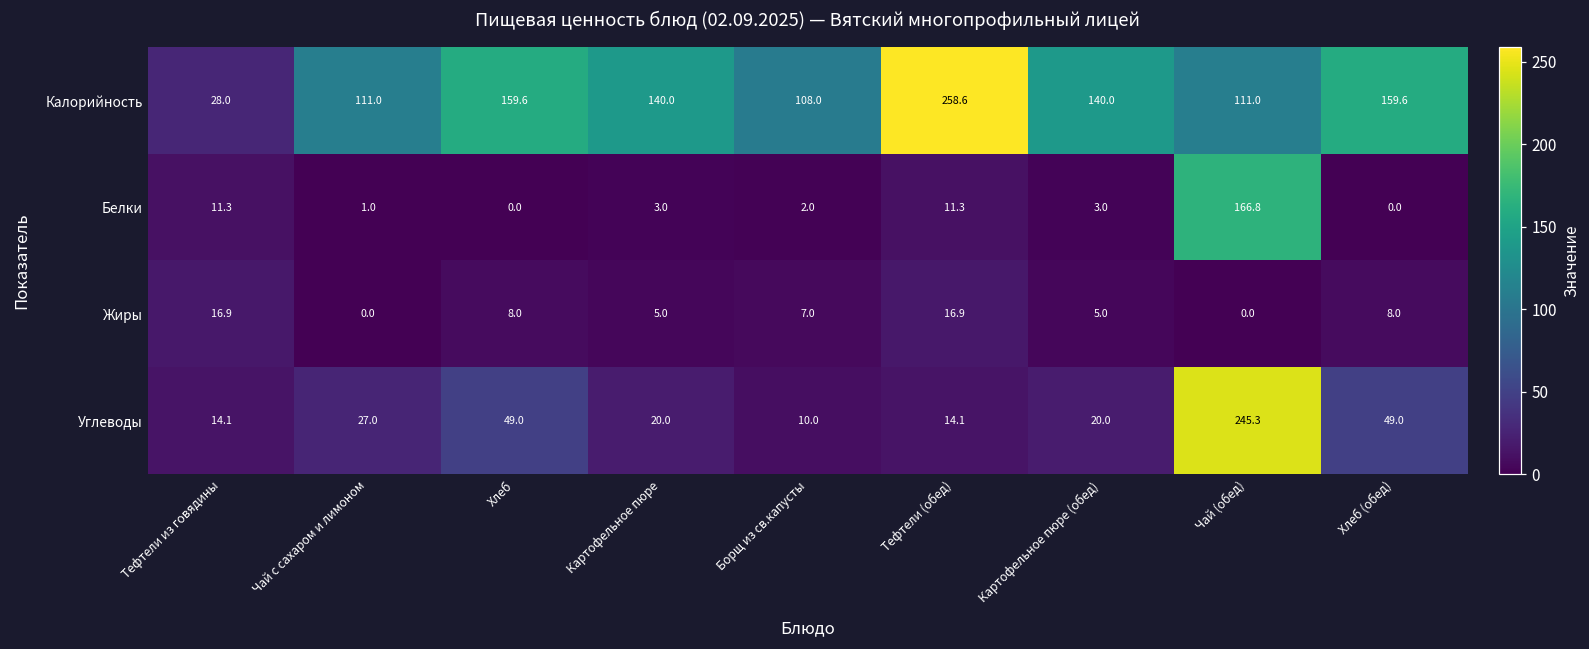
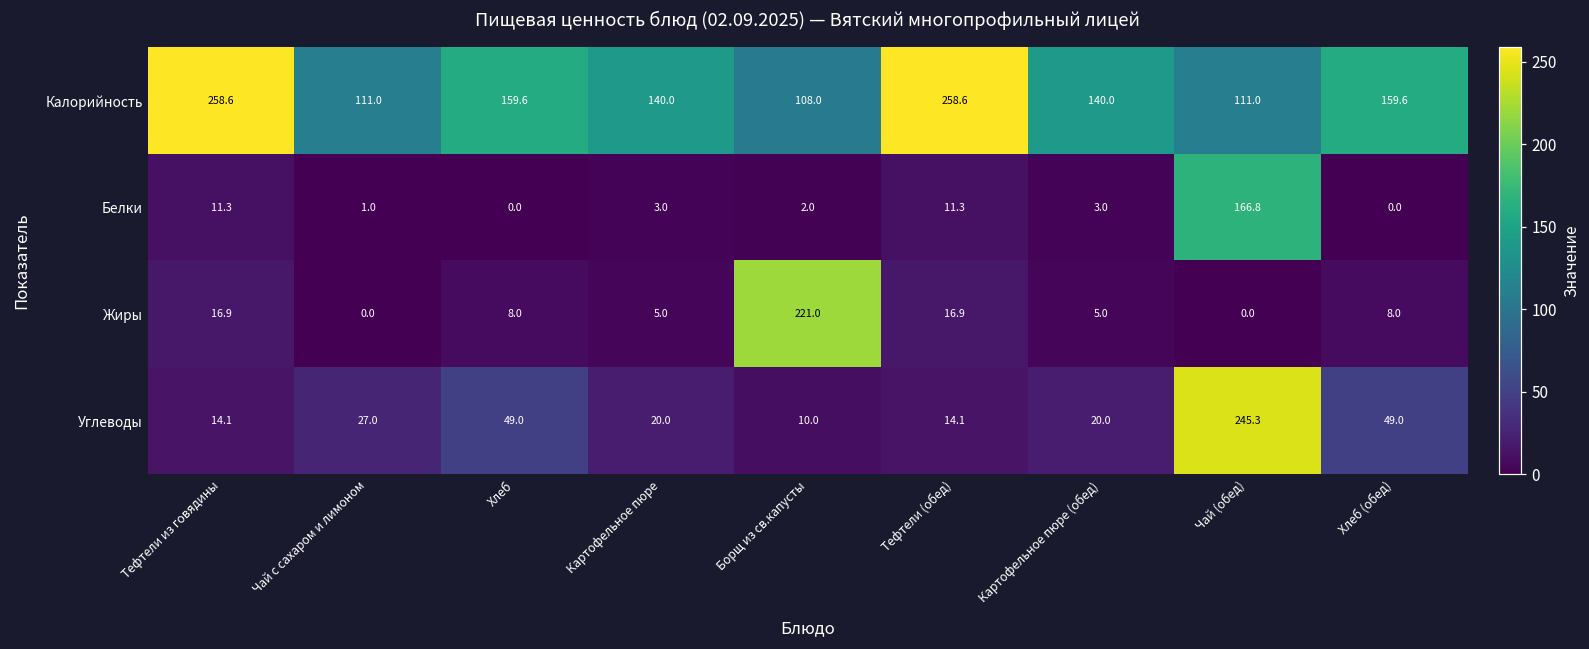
  {
    "Калорийность": {
-     "Тефтели из говядины": 28.0,
+     "Тефтели из говядины": 258.6,
      "Чай с сахаром и лимоном": 111.0,
      "Хлеб": 159.6,
      "Картофельное пюре": 140.0,
      "Борщ из св.капусты": 108.0,
      "Тефтели (обед)": 258.6,
      "Картофельное пюре (обед)": 140.0,
      "Чай (обед)": 111.0,
      "Хлеб (обед)": 159.6
    },
    "Белки": {
      "Тефтели из говядины": 11.3,
      "Чай с сахаром и лимоном": 1.0,
      "Хлеб": 0.0,
      "Картофельное пюре": 3.0,
      "Борщ из св.капусты": 2.0,
      "Тефтели (обед)": 11.3,
      "Картофельное пюре (обед)": 3.0,
      "Чай (обед)": 166.8,
      "Хлеб (обед)": 0.0
    },
    "Жиры": {
      "Тефтели из говядины": 16.9,
      "Чай с сахаром и лимоном": 0.0,
      "Хлеб": 8.0,
      "Картофельное пюре": 5.0,
-     "Борщ из св.капусты": 7.0,
+     "Борщ из св.капусты": 221.0,
      "Тефтели (обед)": 16.9,
      "Картофельное пюре (обед)": 5.0,
      "Чай (обед)": 0.0,
      "Хлеб (обед)": 8.0
    },
    "Углеводы": {
      "Тефтели из говядины": 14.1,
      "Чай с сахаром и лимоном": 27.0,
      "Хлеб": 49.0,
      "Картофельное пюре": 20.0,
      "Борщ из св.капусты": 10.0,
      "Тефтели (обед)": 14.1,
      "Картофельное пюре (обед)": 20.0,
      "Чай (обед)": 245.3,
      "Хлеб (обед)": 49.0
    }
  }
